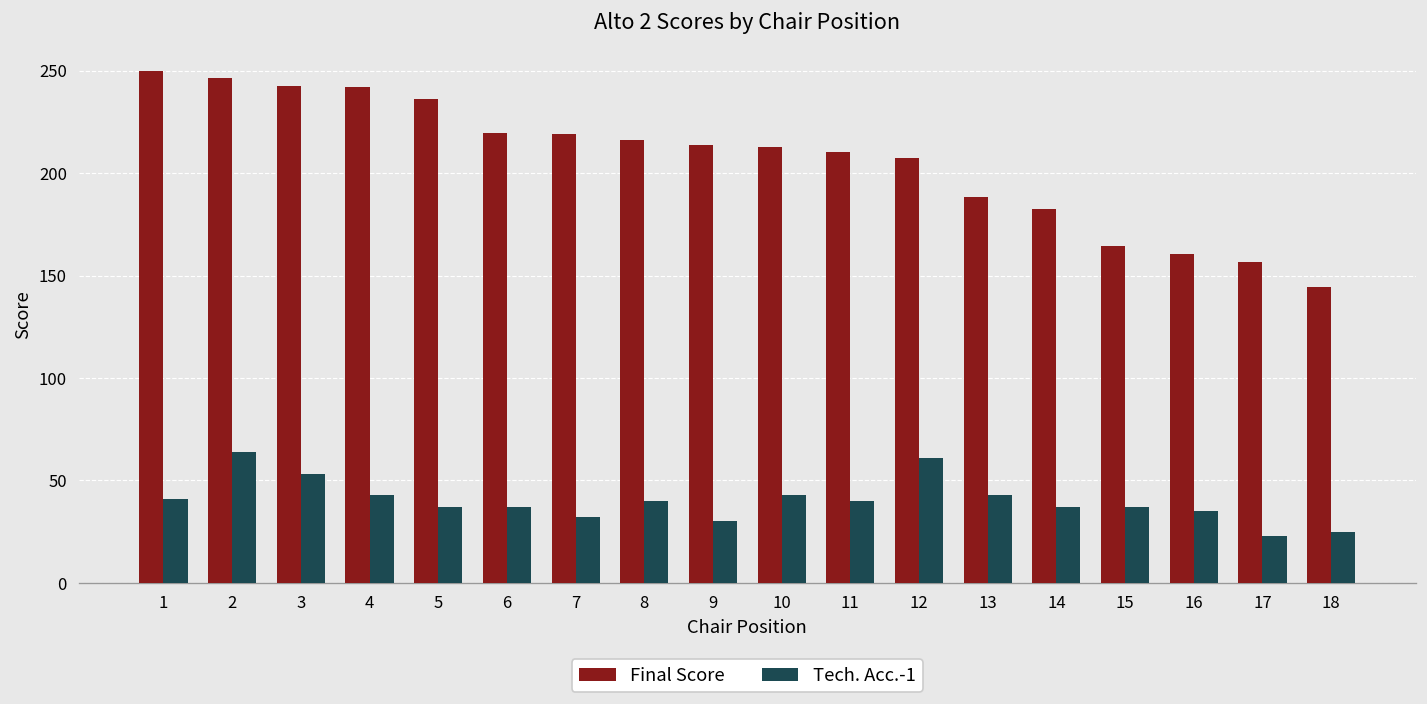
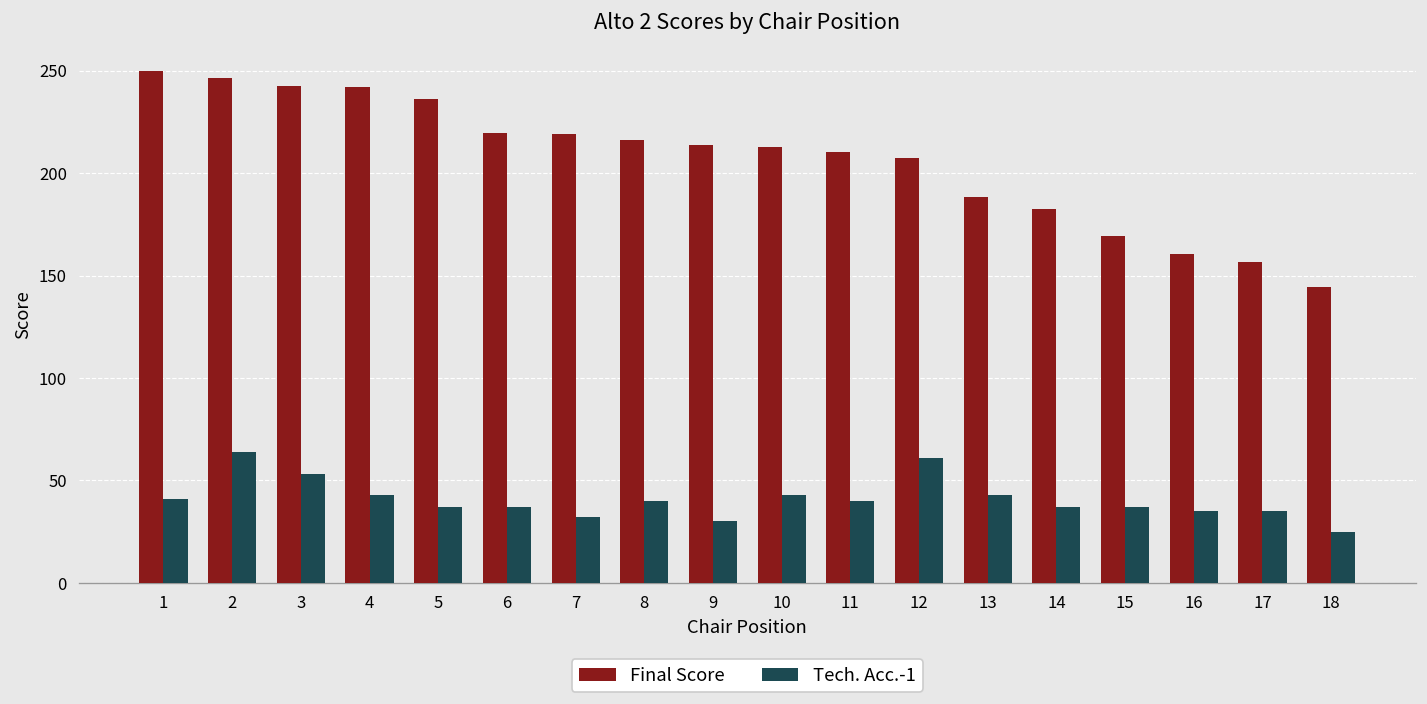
  {
    "Final Score": {
      "1": 250,
      "2": 246,
      "3": 243,
      "4": 242,
      "5": 236,
      "6": 220,
      "7": 219,
      "8": 216,
      "9": 214,
      "10": 213,
      "11": 210,
      "12": 207,
      "13": 188,
      "14": 182,
-     "15": 164,
+     "15": 169,
      "16": 161,
      "17": 157,
      "18": 144
    },
    "Tech. Acc.-1": {
      "1": 41,
      "2": 64,
      "3": 53,
      "4": 43,
      "5": 37,
      "6": 37,
      "7": 32,
      "8": 40,
      "9": 30,
      "10": 43,
      "11": 40,
      "12": 61,
      "13": 43,
      "14": 37,
      "15": 37,
      "16": 35,
-     "17": 23,
+     "17": 35,
      "18": 25
    }
  }
